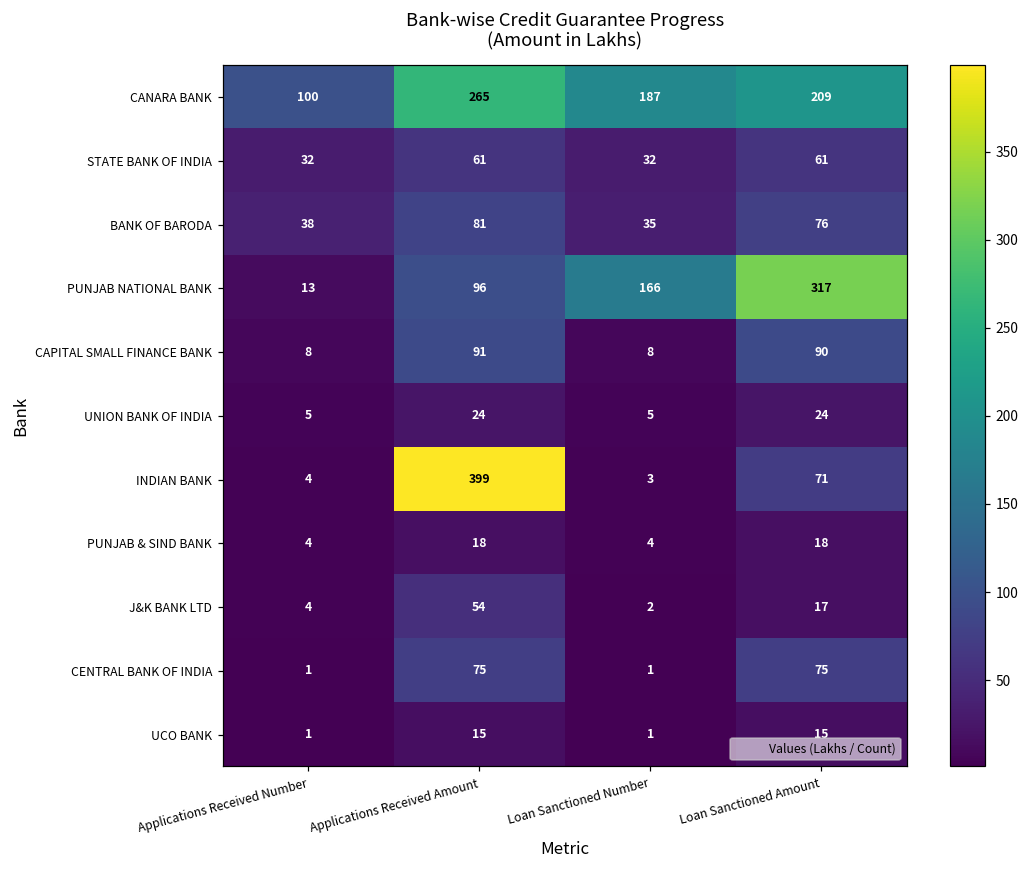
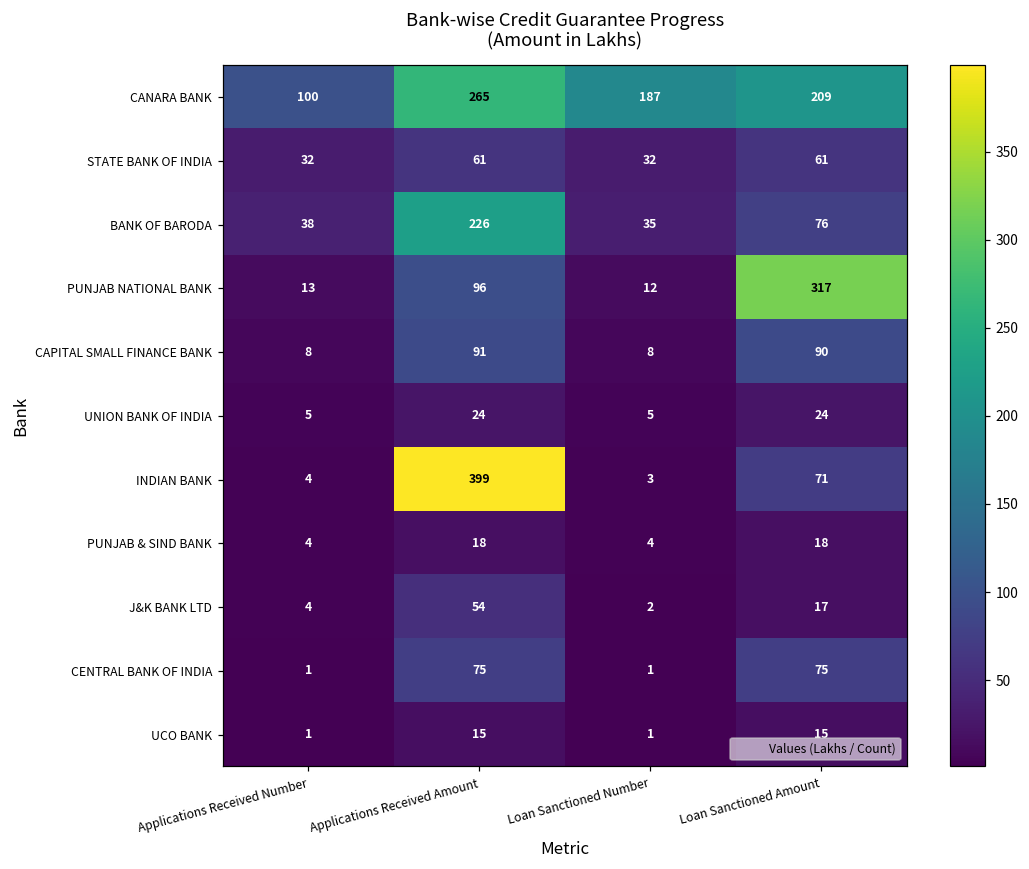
  {
    "CANARA BANK": {
      "Applications Received Number": 100,
      "Applications Received Amount": 265,
      "Loan Sanctioned Number": 187,
      "Loan Sanctioned Amount": 209
    },
    "STATE BANK OF INDIA": {
      "Applications Received Number": 32,
      "Applications Received Amount": 61,
      "Loan Sanctioned Number": 32,
      "Loan Sanctioned Amount": 61
    },
    "BANK OF BARODA": {
      "Applications Received Number": 38,
-     "Applications Received Amount": 81,
+     "Applications Received Amount": 226,
      "Loan Sanctioned Number": 35,
      "Loan Sanctioned Amount": 76
    },
    "PUNJAB NATIONAL BANK": {
      "Applications Received Number": 13,
      "Applications Received Amount": 96,
-     "Loan Sanctioned Number": 166,
+     "Loan Sanctioned Number": 12,
      "Loan Sanctioned Amount": 317
    },
    "CAPITAL SMALL FINANCE BANK": {
      "Applications Received Number": 8,
      "Applications Received Amount": 91,
      "Loan Sanctioned Number": 8,
      "Loan Sanctioned Amount": 90
    },
    "UNION BANK OF INDIA": {
      "Applications Received Number": 5,
      "Applications Received Amount": 24,
      "Loan Sanctioned Number": 5,
      "Loan Sanctioned Amount": 24
    },
    "INDIAN BANK": {
      "Applications Received Number": 4,
      "Applications Received Amount": 399,
      "Loan Sanctioned Number": 3,
      "Loan Sanctioned Amount": 71
    },
    "PUNJAB & SIND BANK": {
      "Applications Received Number": 4,
      "Applications Received Amount": 18,
      "Loan Sanctioned Number": 4,
      "Loan Sanctioned Amount": 18
    },
    "J&K BANK LTD": {
      "Applications Received Number": 4,
      "Applications Received Amount": 54,
      "Loan Sanctioned Number": 2,
      "Loan Sanctioned Amount": 17
    },
    "CENTRAL BANK OF INDIA": {
      "Applications Received Number": 1,
      "Applications Received Amount": 75,
      "Loan Sanctioned Number": 1,
      "Loan Sanctioned Amount": 75
    },
    "UCO BANK": {
      "Applications Received Number": 1,
      "Applications Received Amount": 15,
      "Loan Sanctioned Number": 1
    }
  }
